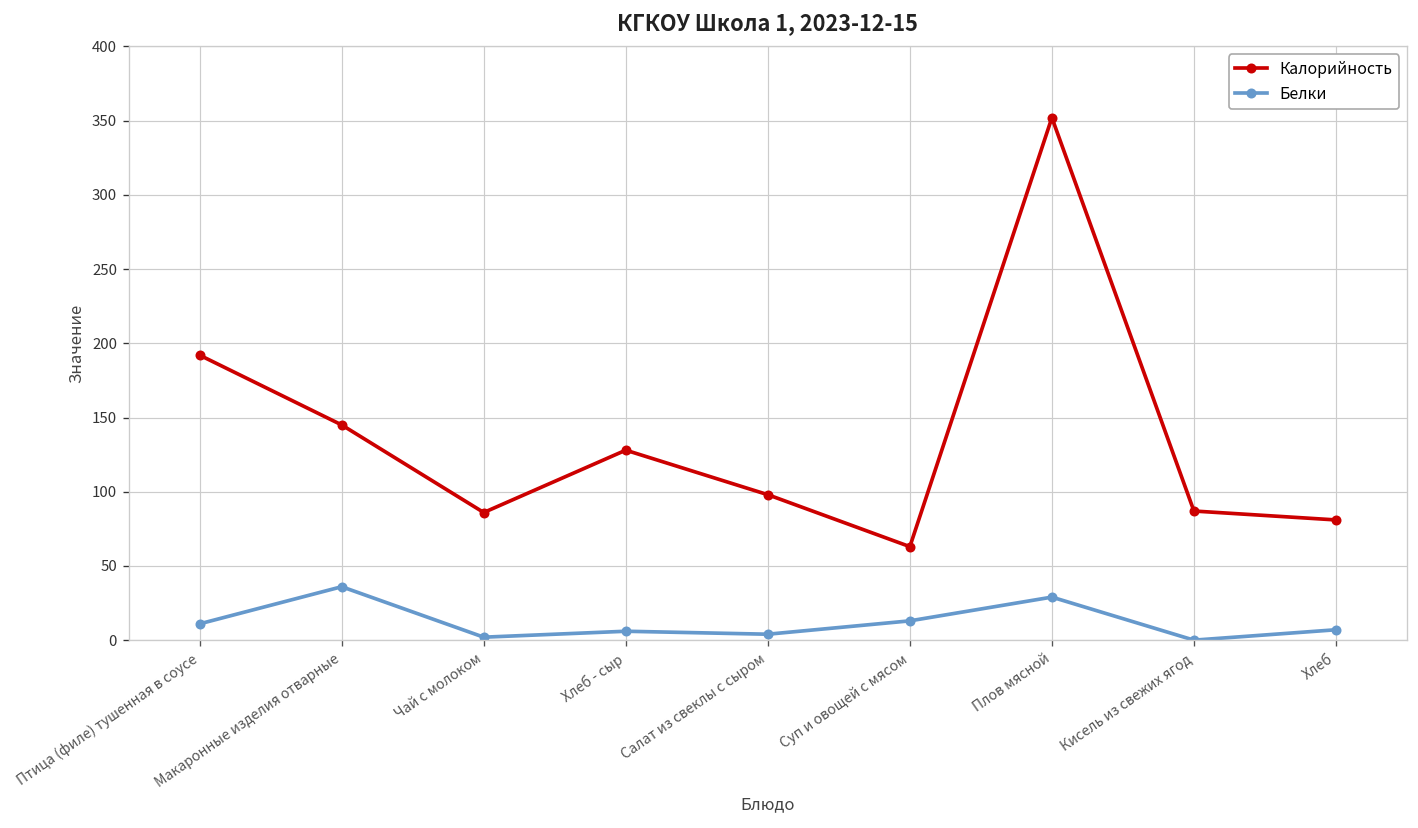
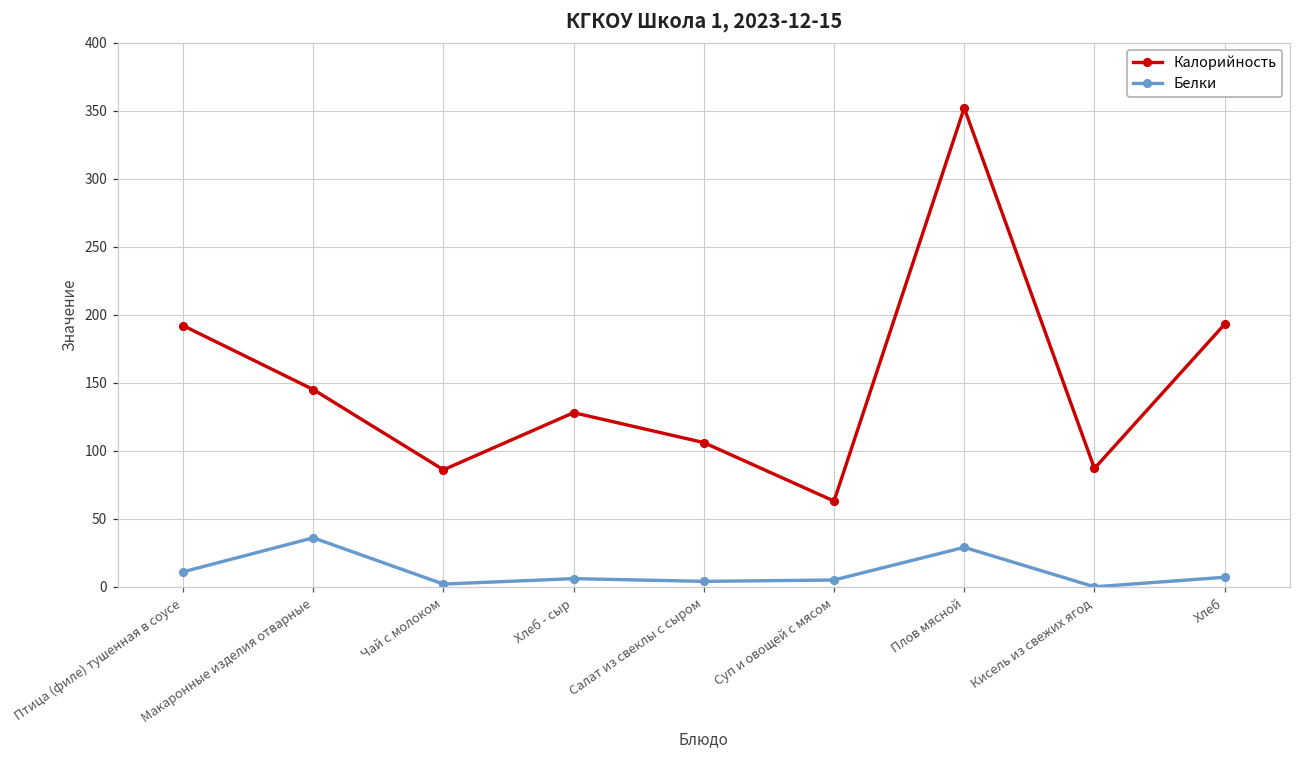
  {
    "Калорийность": {
      "Птица (филе) тушенная в соусе": 192,
      "Макаронные изделия отварные": 145,
      "Чай с молоком": 86,
      "Хлеб - сыр": 128,
-     "Салат из свеклы с сыром": 98,
+     "Салат из свеклы с сыром": 106,
      "Суп и овощей с мясом": 63,
      "Плов мясной": 352,
      "Кисель из свежих ягод": 87,
-     "Хлеб": 81
+     "Хлеб": 193
    },
    "Белки": {
      "Птица (филе) тушенная в соусе": 11,
      "Макаронные изделия отварные": 36,
      "Чай с молоком": 2,
      "Хлеб - сыр": 6,
      "Салат из свеклы с сыром": 4,
-     "Суп и овощей с мясом": 13,
+     "Суп и овощей с мясом": 5,
      "Плов мясной": 29,
      "Кисель из свежих ягод": 0,
      "Хлеб": 7
    }
  }
